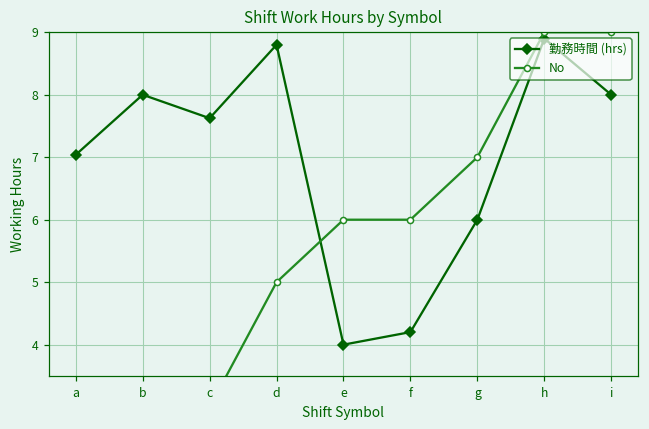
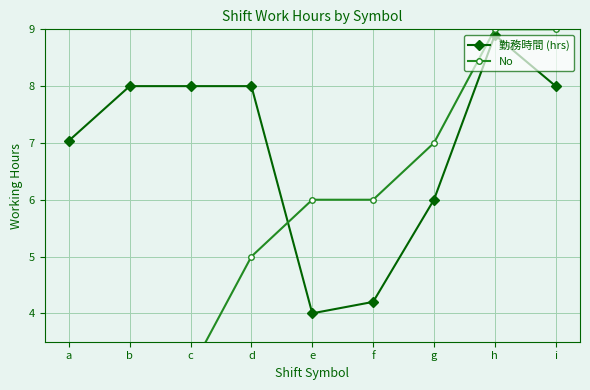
  {
    "勤務時間 (hrs)": {
      "a": 7.0,
      "b": 8.0,
-     "c": 7.6,
-     "d": 8.8,
+     "c": 8.0,
+     "d": 8.0,
      "e": 4.0,
      "f": 4.2,
      "g": 6.0,
      "i": 8.0
    },
    "No": {
      "d": 5.0,
      "e": 6.0,
      "f": 6.0,
      "g": 7.0,
      "h": 9.0,
      "i": 9.0
    }
  }
